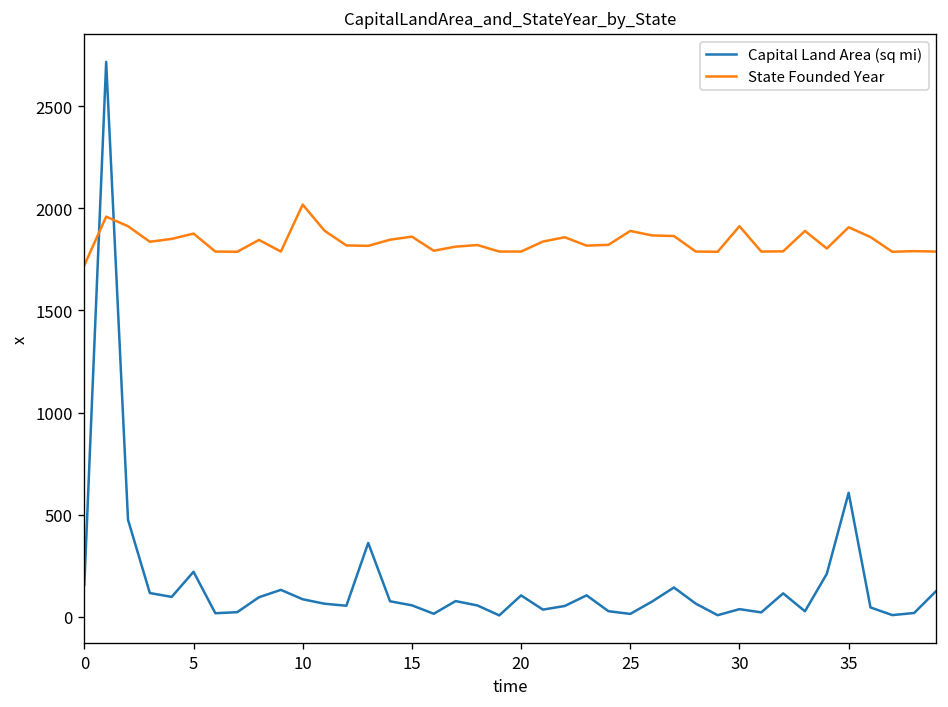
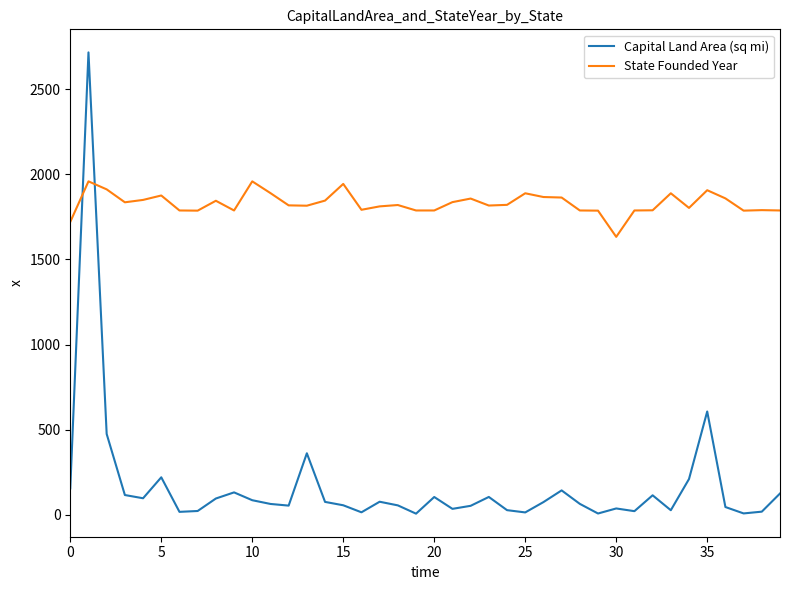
  {
    "Capital Land Area (sq mi)": {
      "0": 160,
      "5": 220,
      "10": 90,
      "15": 60,
      "20": 100,
      "25": 10,
      "30": 40,
      "35": 610
    },
    "State Founded Year": {
      "0": 1720,
      "5": 1880,
-     "10": 2020,
-     "15": 1860,
+     "10": 1960,
+     "15": 1940,
      "20": 1790,
      "25": 1890,
-     "30": 1910,
+     "30": 1630,
      "35": 1910
    }
  }
